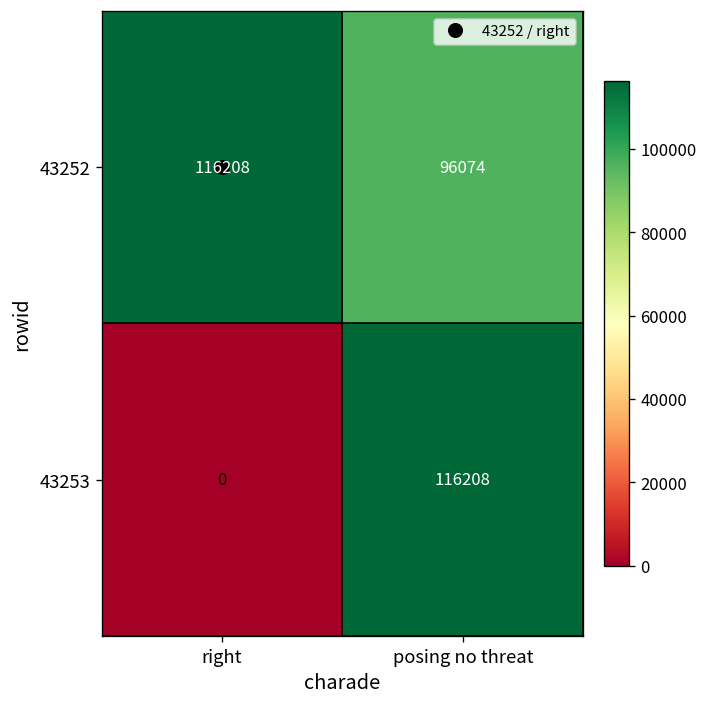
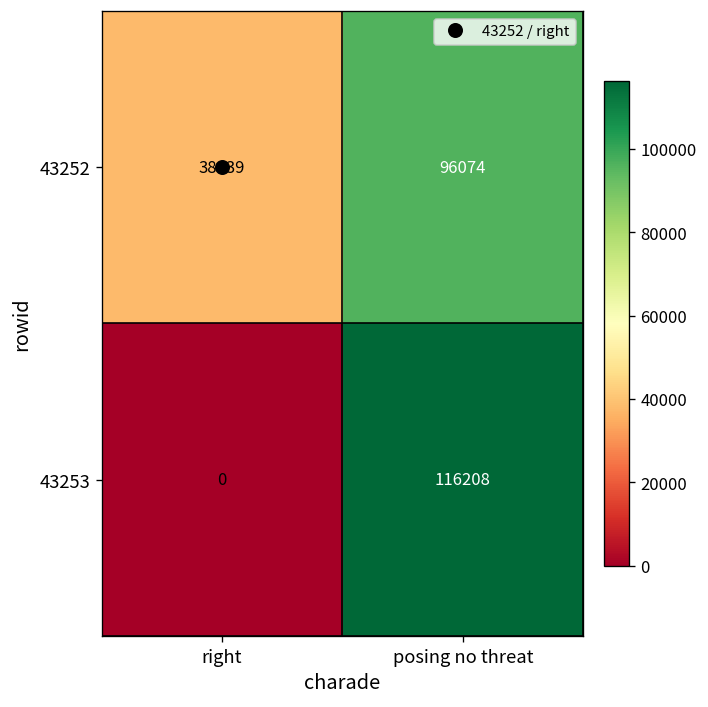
  {
    "43252": {
-     "right": 116208,
+     "right": 38039,
      "posing no threat": 96074
    },
    "43253": {
      "right": 0,
      "posing no threat": 116208
    }
  }
